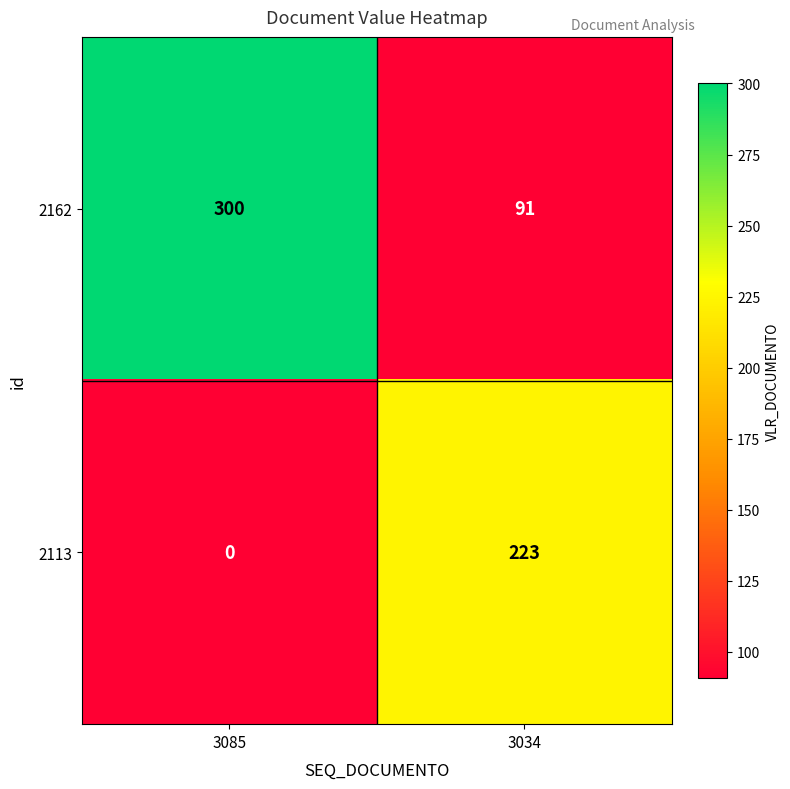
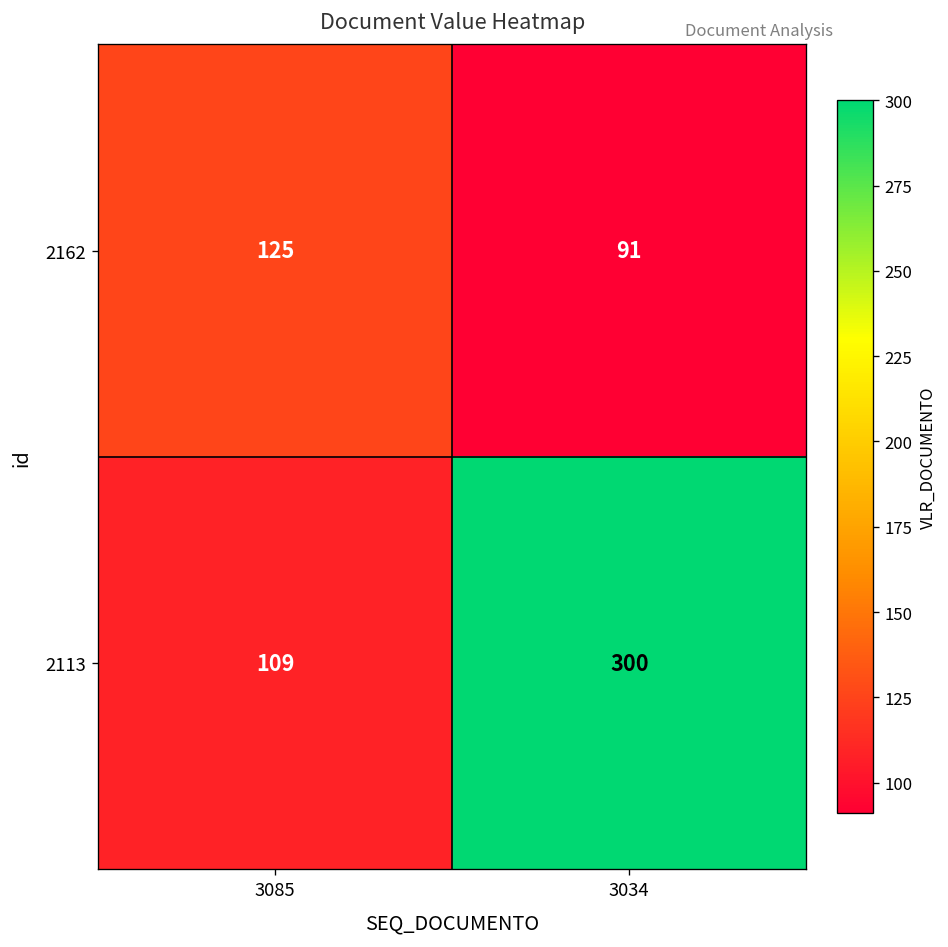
  {
    "2162": {
-     "3085": 300,
+     "3085": 125,
      "3034": 91
    },
    "2113": {
-     "3085": 0,
-     "3034": 223
+     "3085": 109,
+     "3034": 300
    }
  }
